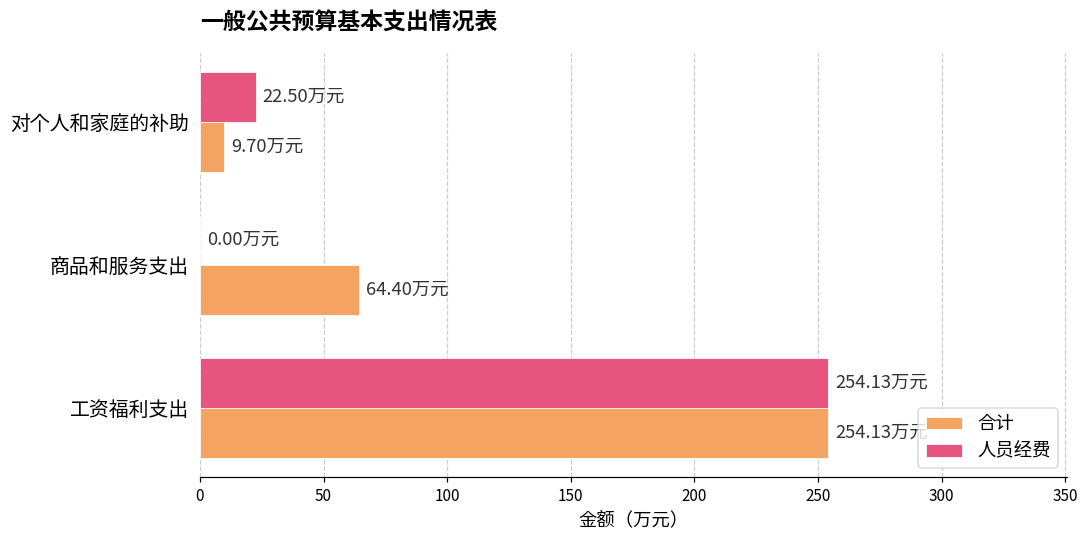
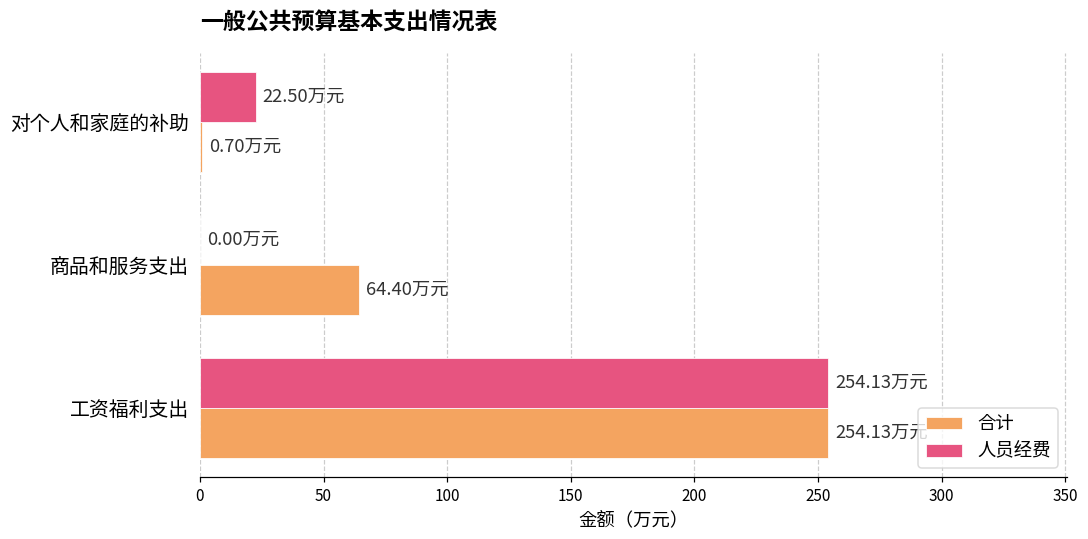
  {
    "合计": {
-     "对个人和家庭的补助": 9.70,
+     "对个人和家庭的补助": 0.70,
      "商品和服务支出": 64.40
    },
    "人员经费": {
      "对个人和家庭的补助": 22.50,
      "商品和服务支出": 0.00,
      "工资福利支出": 254.13
    }
  }
